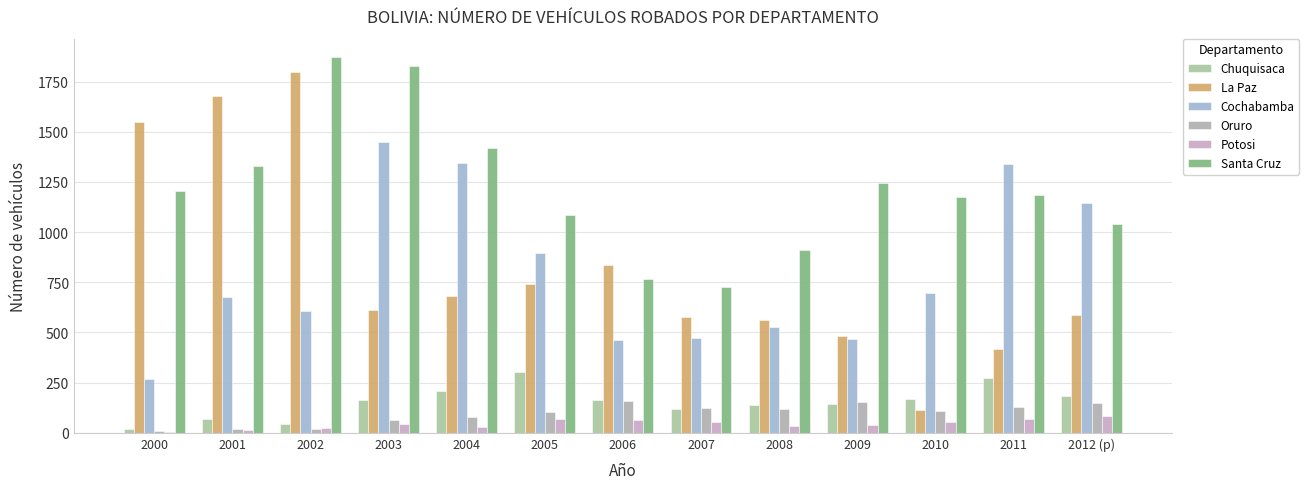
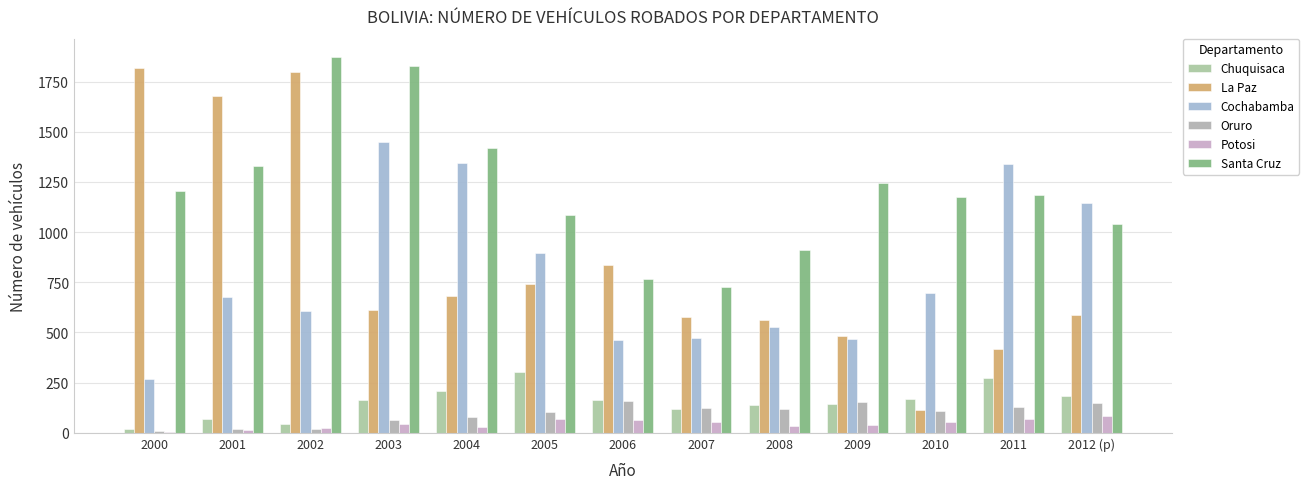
  {
    "La Paz": {
-     "2000": 1550,
+     "2000": 1820,
      "2001": 1680,
      "2002": 1800,
      "2003": 610,
      "2004": 680,
      "2005": 740,
      "2006": 840,
      "2007": 580,
      "2008": 560,
      "2009": 480,
      "2010": 110,
      "2011": 420,
      "2012 (p)": 590
    }
  }
